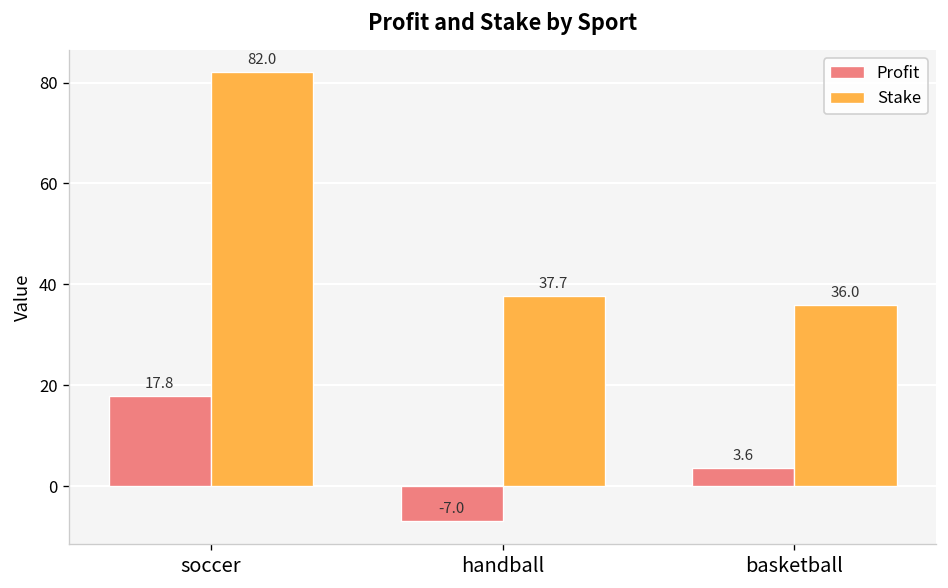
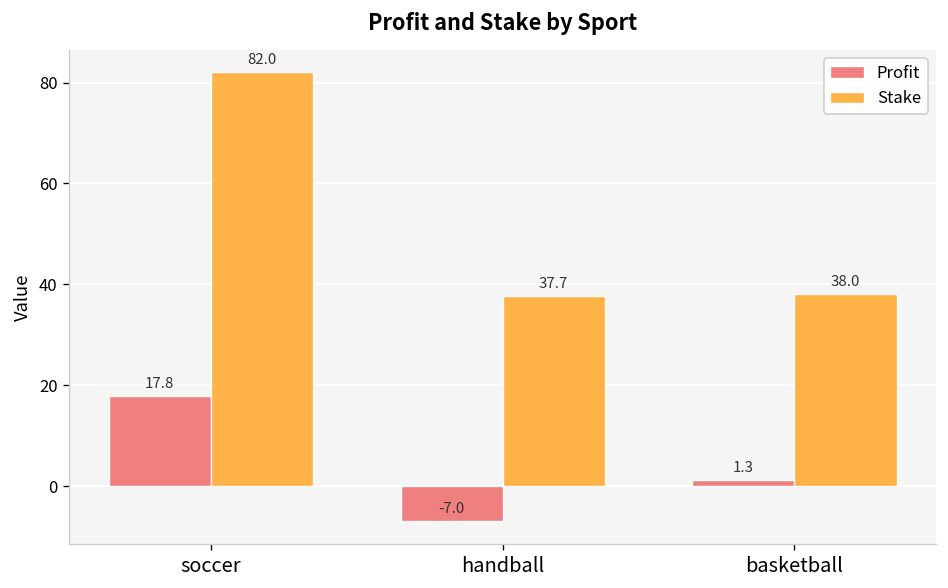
  {
    "Profit": {
      "soccer": 17.8,
      "handball": -7.0,
-     "basketball": 3.6
+     "basketball": 1.3
    },
    "Stake": {
      "soccer": 82.0,
      "handball": 37.7,
-     "basketball": 36.0
+     "basketball": 38.0
    }
  }
